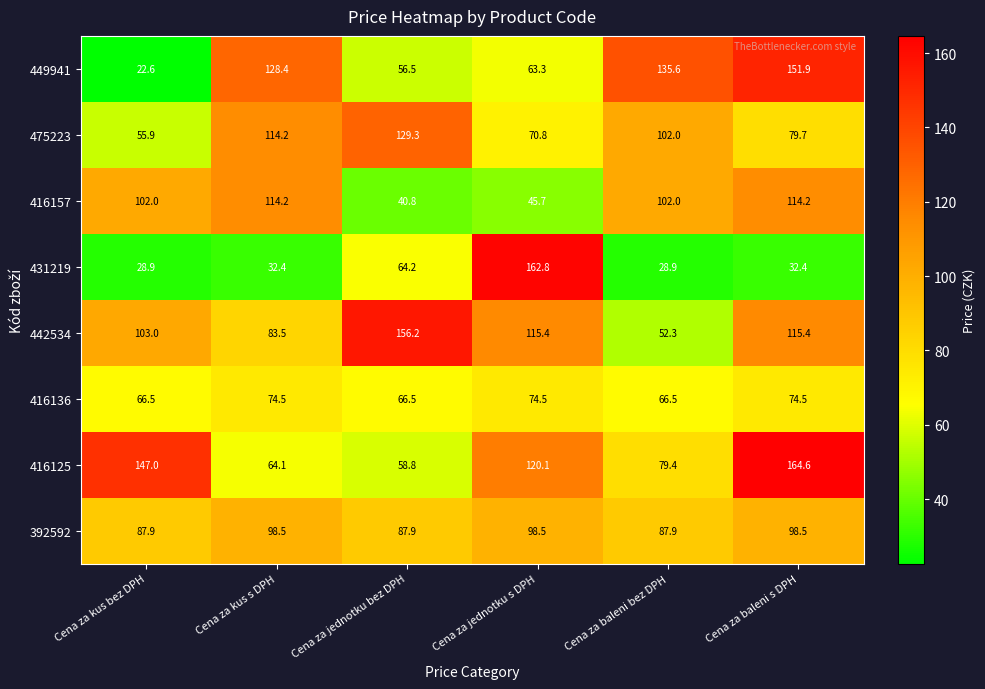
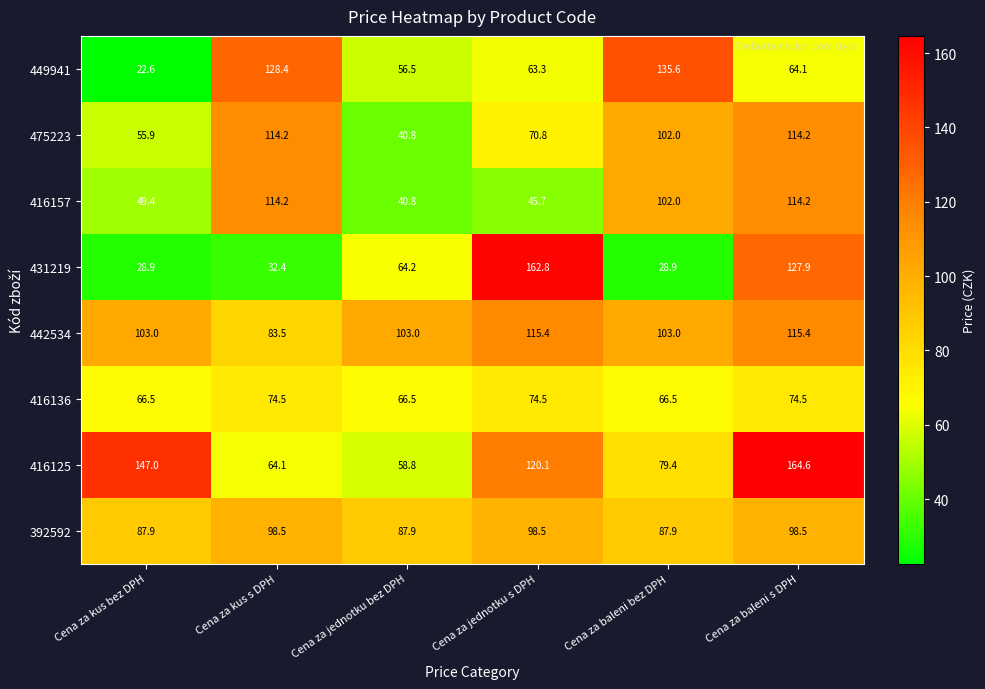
  {
    "449941": {
      "Cena za kus bez DPH": 22.6,
      "Cena za kus s DPH": 128.4,
      "Cena za jednotku bez DPH": 56.5,
      "Cena za jednotku s DPH": 63.3,
      "Cena za baleni bez DPH": 135.6,
-     "Cena za baleni s DPH": 151.9
+     "Cena za baleni s DPH": 64.1
    },
    "475223": {
      "Cena za kus bez DPH": 55.9,
      "Cena za kus s DPH": 114.2,
-     "Cena za jednotku bez DPH": 129.3,
+     "Cena za jednotku bez DPH": 40.8,
      "Cena za jednotku s DPH": 70.8,
      "Cena za baleni bez DPH": 102.0,
-     "Cena za baleni s DPH": 79.7
+     "Cena za baleni s DPH": 114.2
    },
    "416157": {
-     "Cena za kus bez DPH": 102.0,
+     "Cena za kus bez DPH": 49.4,
      "Cena za kus s DPH": 114.2,
      "Cena za jednotku bez DPH": 40.8,
      "Cena za jednotku s DPH": 45.7,
      "Cena za baleni bez DPH": 102.0,
      "Cena za baleni s DPH": 114.2
    },
    "431219": {
      "Cena za kus bez DPH": 28.9,
      "Cena za kus s DPH": 32.4,
      "Cena za jednotku bez DPH": 64.2,
      "Cena za jednotku s DPH": 162.8,
      "Cena za baleni bez DPH": 28.9,
-     "Cena za baleni s DPH": 32.4
+     "Cena za baleni s DPH": 127.9
    },
    "442534": {
      "Cena za kus bez DPH": 103.0,
      "Cena za kus s DPH": 83.5,
-     "Cena za jednotku bez DPH": 156.2,
+     "Cena za jednotku bez DPH": 103.0,
      "Cena za jednotku s DPH": 115.4,
-     "Cena za baleni bez DPH": 52.3,
+     "Cena za baleni bez DPH": 103.0,
      "Cena za baleni s DPH": 115.4
    },
    "416136": {
      "Cena za kus bez DPH": 66.5,
      "Cena za kus s DPH": 74.5,
      "Cena za jednotku bez DPH": 66.5,
      "Cena za jednotku s DPH": 74.5,
      "Cena za baleni bez DPH": 66.5,
      "Cena za baleni s DPH": 74.5
    },
    "416125": {
      "Cena za kus bez DPH": 147.0,
      "Cena za kus s DPH": 64.1,
      "Cena za jednotku bez DPH": 58.8,
      "Cena za jednotku s DPH": 120.1,
      "Cena za baleni bez DPH": 79.4,
      "Cena za baleni s DPH": 164.6
    },
    "392592": {
      "Cena za kus bez DPH": 87.9,
      "Cena za kus s DPH": 98.5,
      "Cena za jednotku bez DPH": 87.9,
      "Cena za jednotku s DPH": 98.5,
      "Cena za baleni bez DPH": 87.9,
      "Cena za baleni s DPH": 98.5
    }
  }
